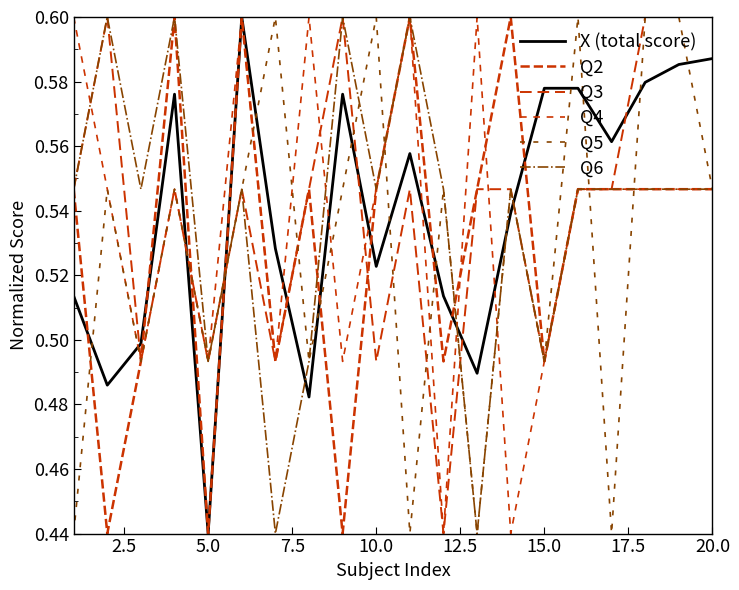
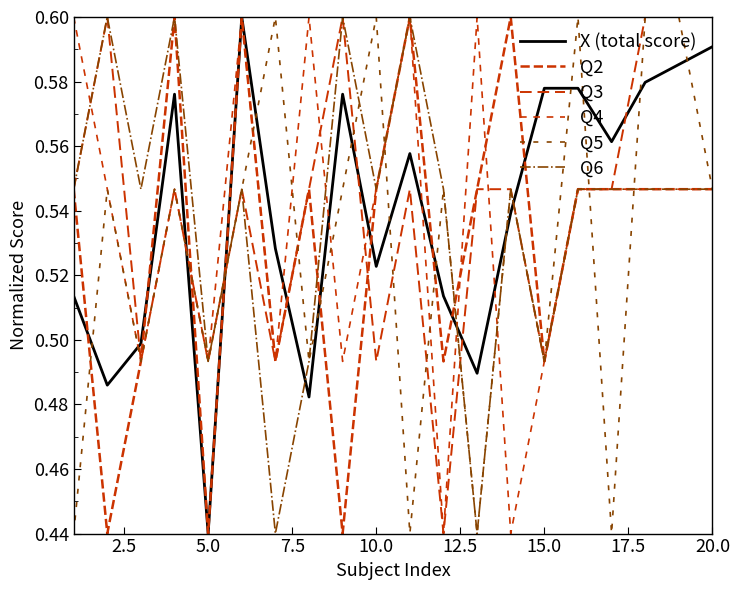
  {
    "X (total score)": {
      "10.0": 0.523,
      "15.0": 0.578,
-     "20.0": 0.587
+     "20.0": 0.591
    }
  }
